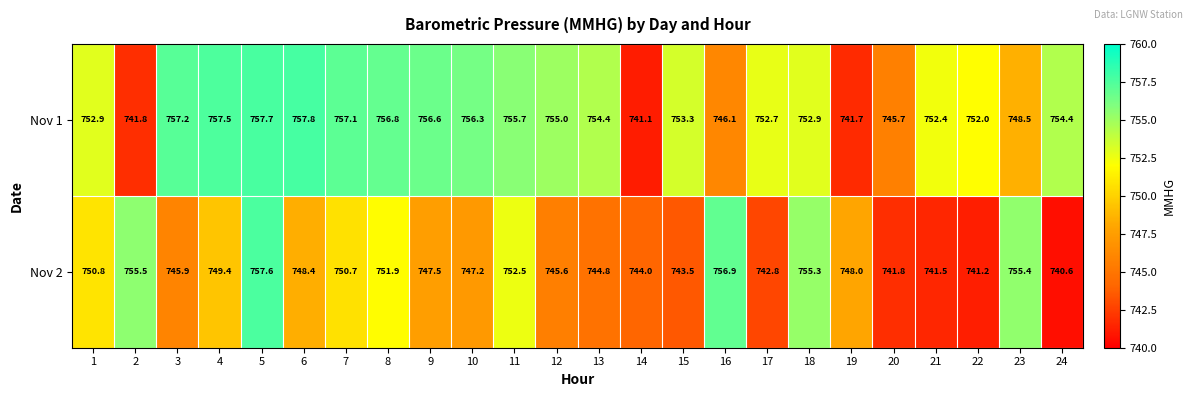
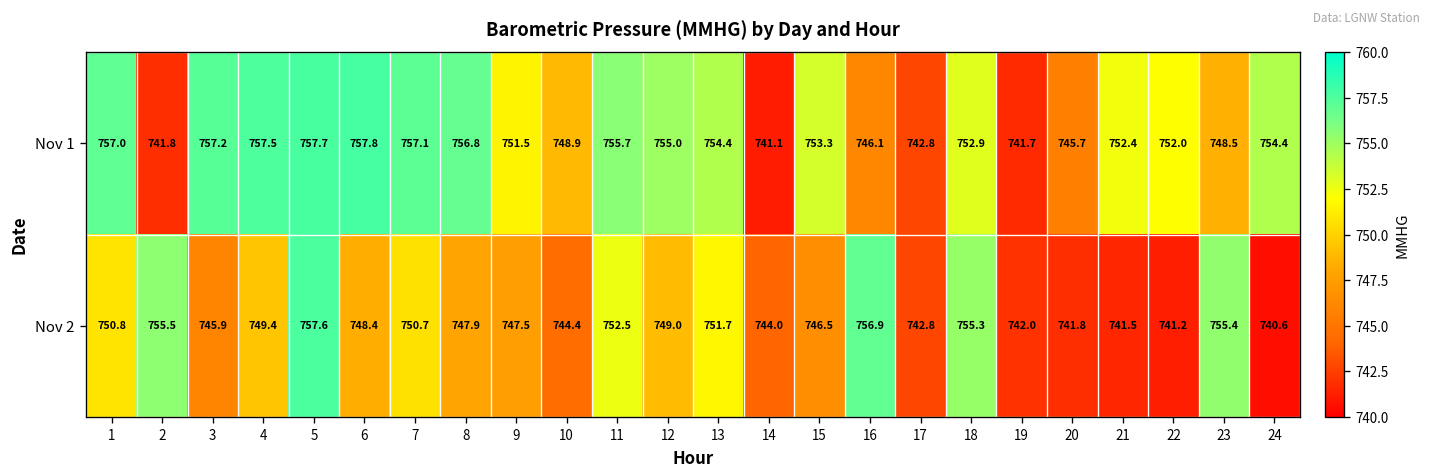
  {
    "Nov 1": {
-     "1": 752.9,
+     "1": 757.0,
      "2": 741.8,
      "3": 757.2,
      "4": 757.5,
      "5": 757.7,
      "6": 757.8,
      "7": 757.1,
      "8": 756.8,
-     "9": 756.6,
-     "10": 756.3,
+     "9": 751.5,
+     "10": 748.9,
      "11": 755.7,
      "12": 755.0,
      "13": 754.4,
      "14": 741.1,
      "15": 753.3,
      "16": 746.1,
-     "17": 752.7,
+     "17": 742.8,
      "18": 752.9,
      "19": 741.7,
      "20": 745.7,
      "21": 752.4,
      "22": 752.0,
      "23": 748.5,
      "24": 754.4
    },
    "Nov 2": {
      "1": 750.8,
      "2": 755.5,
      "3": 745.9,
      "4": 749.4,
      "5": 757.6,
      "6": 748.4,
      "7": 750.7,
-     "8": 751.9,
+     "8": 747.9,
      "9": 747.5,
-     "10": 747.2,
+     "10": 744.4,
      "11": 752.5,
-     "12": 745.6,
-     "13": 744.8,
+     "12": 749.0,
+     "13": 751.7,
      "14": 744.0,
-     "15": 743.5,
+     "15": 746.5,
      "16": 756.9,
      "17": 742.8,
      "18": 755.3,
-     "19": 748.0,
+     "19": 742.0,
      "20": 741.8,
      "21": 741.5,
      "22": 741.2,
      "23": 755.4,
      "24": 740.6
    }
  }
